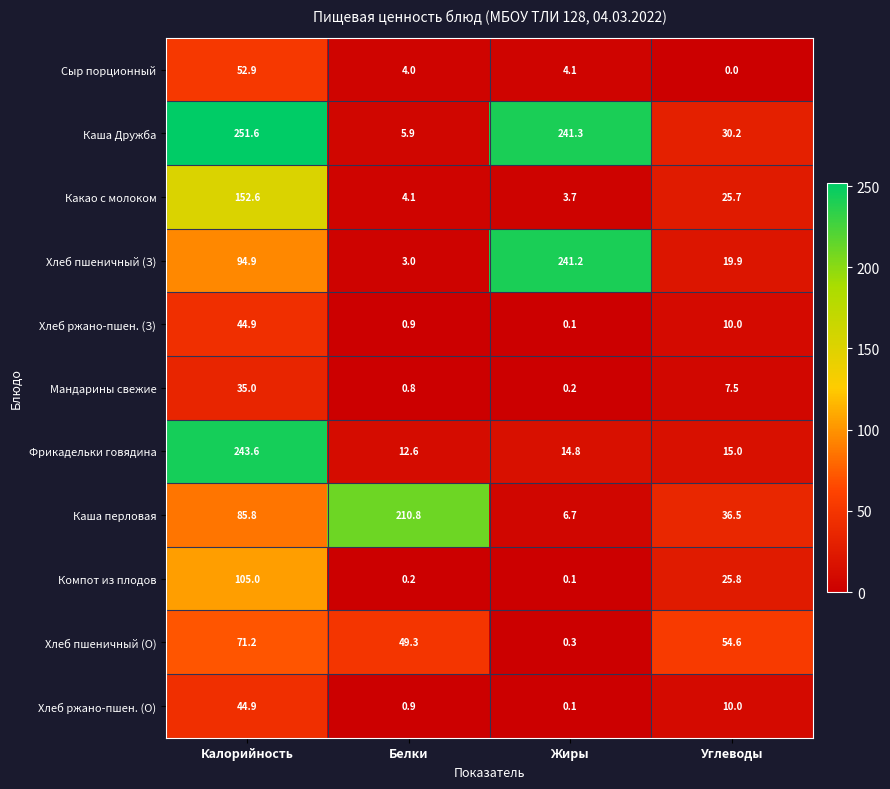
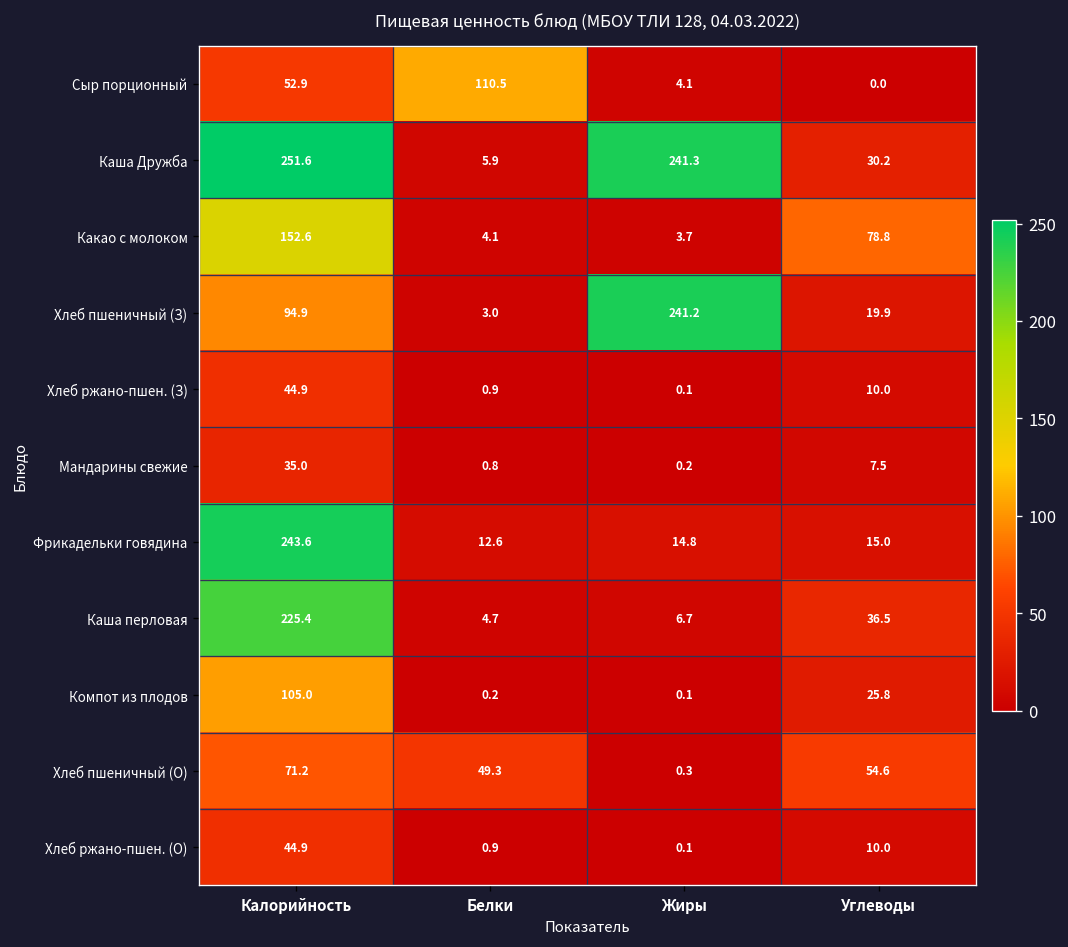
  {
    "Сыр порционный": {
      "Калорийность": 52.9,
-     "Белки": 4.0,
+     "Белки": 110.5,
      "Жиры": 4.1,
      "Углеводы": 0.0
    },
    "Каша Дружба": {
      "Калорийность": 251.6,
      "Белки": 5.9,
      "Жиры": 241.3,
      "Углеводы": 30.2
    },
    "Какао с молоком": {
      "Калорийность": 152.6,
      "Белки": 4.1,
      "Жиры": 3.7,
-     "Углеводы": 25.7
+     "Углеводы": 78.8
    },
    "Хлеб пшеничный (З)": {
      "Калорийность": 94.9,
      "Белки": 3.0,
      "Жиры": 241.2,
      "Углеводы": 19.9
    },
    "Хлеб ржано-пшен. (З)": {
      "Калорийность": 44.9,
      "Белки": 0.9,
      "Жиры": 0.1,
      "Углеводы": 10.0
    },
    "Мандарины свежие": {
      "Калорийность": 35.0,
      "Белки": 0.8,
      "Жиры": 0.2,
      "Углеводы": 7.5
    },
    "Фрикадельки говядина": {
      "Калорийность": 243.6,
      "Белки": 12.6,
      "Жиры": 14.8,
      "Углеводы": 15.0
    },
    "Каша перловая": {
-     "Калорийность": 85.8,
-     "Белки": 210.8,
+     "Калорийность": 225.4,
+     "Белки": 4.7,
      "Жиры": 6.7,
      "Углеводы": 36.5
    },
    "Компот из плодов": {
      "Калорийность": 105.0,
      "Белки": 0.2,
      "Жиры": 0.1,
      "Углеводы": 25.8
    },
    "Хлеб пшеничный (О)": {
      "Калорийность": 71.2,
      "Белки": 49.3,
      "Жиры": 0.3,
      "Углеводы": 54.6
    },
    "Хлеб ржано-пшен. (О)": {
      "Калорийность": 44.9,
      "Белки": 0.9,
      "Жиры": 0.1,
      "Углеводы": 10.0
    }
  }
